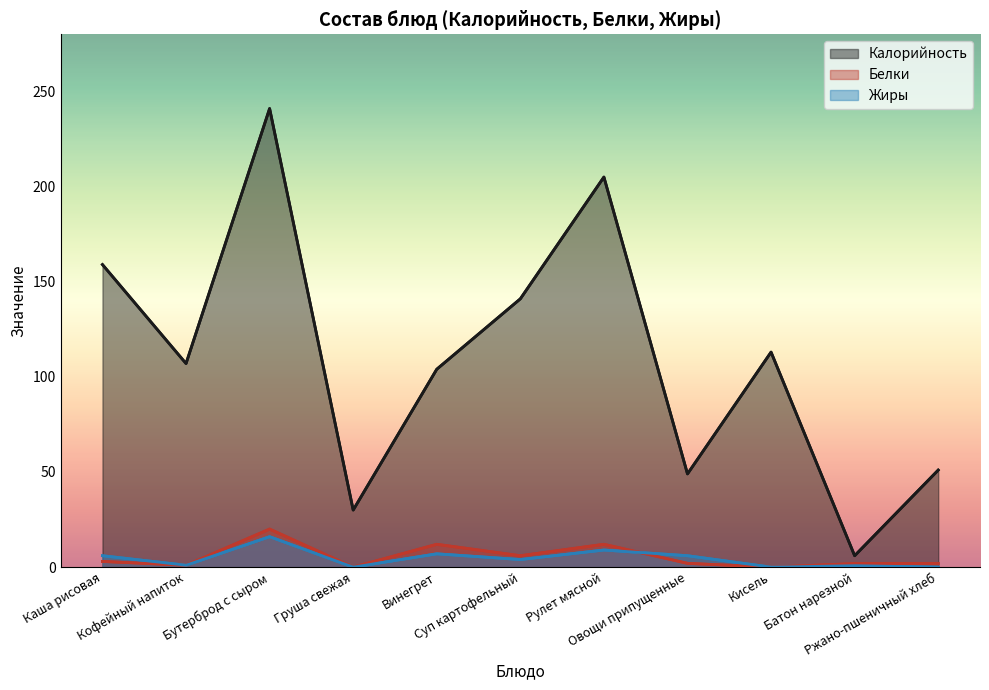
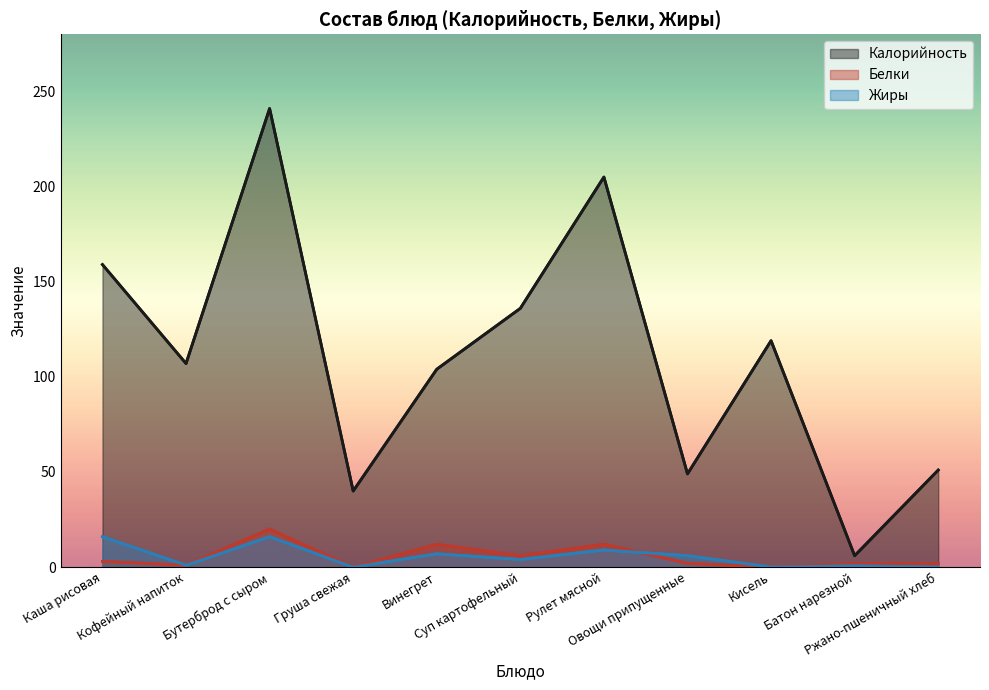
  {
    "Калорийность": {
      "Каша рисовая": 159,
      "Кофейный напиток": 107,
      "Бутерброд с сыром": 241,
-     "Груша свежая": 30,
+     "Груша свежая": 40,
      "Винегрет": 104,
-     "Суп картофельный": 141,
+     "Суп картофельный": 136,
      "Рулет мясной": 205,
      "Овощи припущенные": 49,
-     "Кисель": 113,
+     "Кисель": 119,
      "Батон нарезной": 6,
      "Ржано-пшеничный хлеб": 51
    },
    "Белки": {
      "Каша рисовая": 3,
      "Бутерброд с сыром": 20,
      "Винегрет": 12,
      "Суп картофельный": 6,
      "Рулет мясной": 12,
      "Овощи припущенные": 2,
      "Ржано-пшеничный хлеб": 2
    },
    "Жиры": {
-     "Каша рисовая": 6,
+     "Каша рисовая": 16,
      "Бутерброд с сыром": 16,
      "Винегрет": 7,
      "Суп картофельный": 4,
      "Рулет мясной": 9,
      "Овощи припущенные": 6,
      "Ржано-пшеничный хлеб": 0
    }
  }
